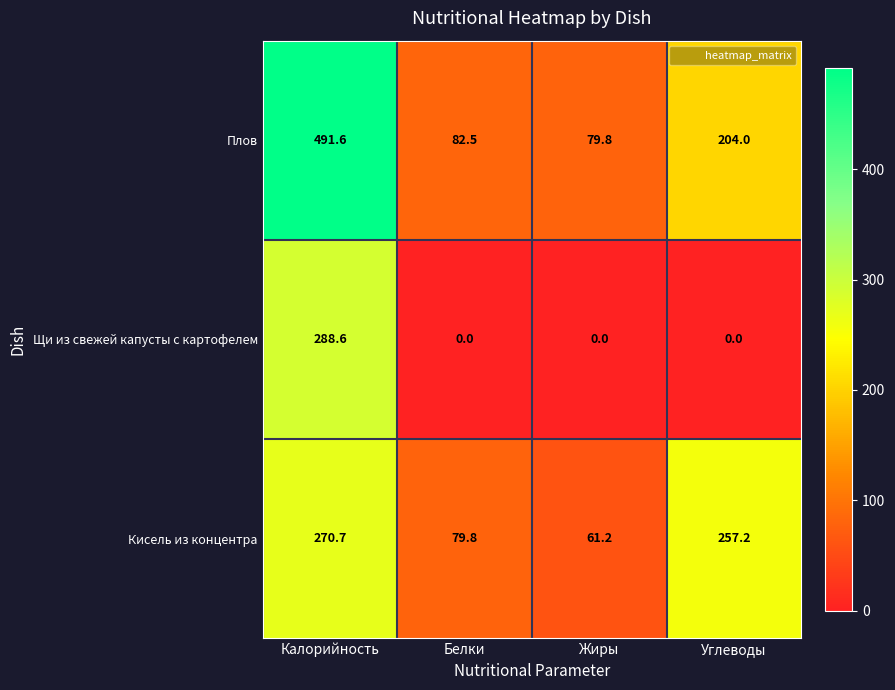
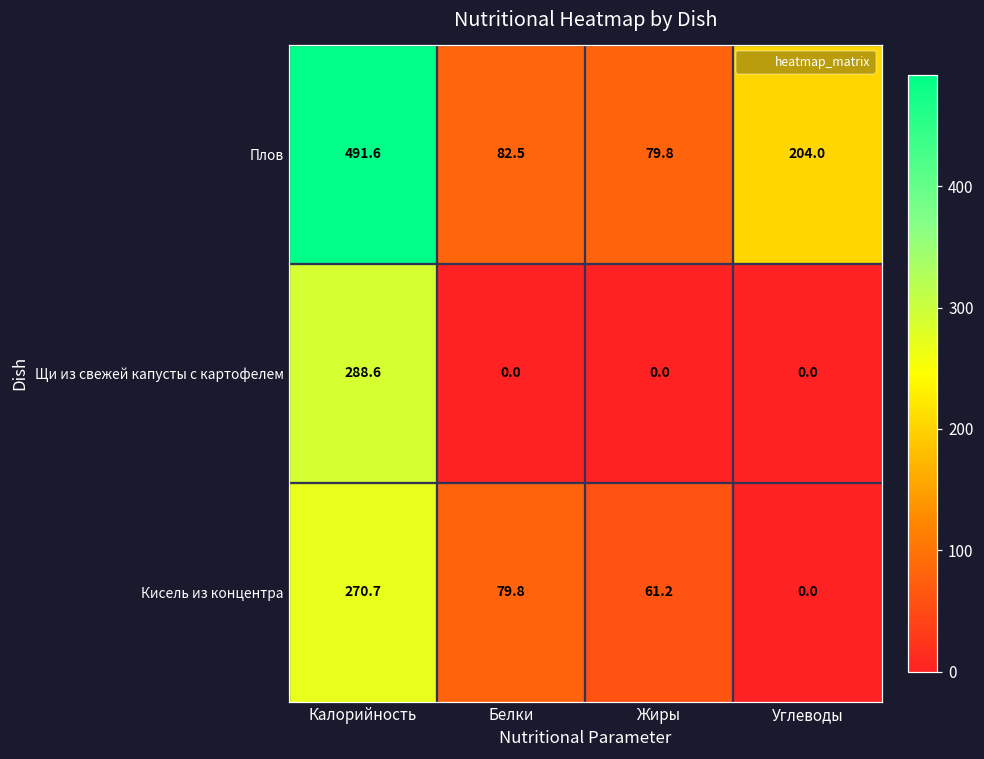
  {
    "Плов": {
      "Калорийность": 491.6,
      "Белки": 82.5,
      "Жиры": 79.8,
      "Углеводы": 204.0
    },
    "Щи из свежей капусты с картофелем": {
      "Калорийность": 288.6,
      "Белки": 0.0,
      "Жиры": 0.0,
      "Углеводы": 0.0
    },
    "Кисель из концентра": {
      "Калорийность": 270.7,
      "Белки": 79.8,
      "Жиры": 61.2,
-     "Углеводы": 257.2
+     "Углеводы": 0.0
    }
  }
